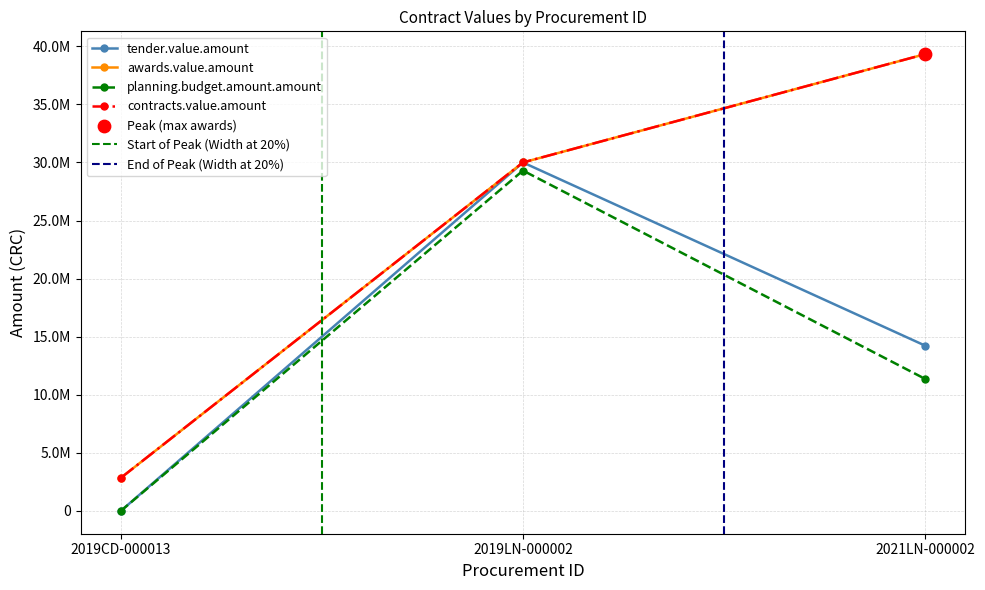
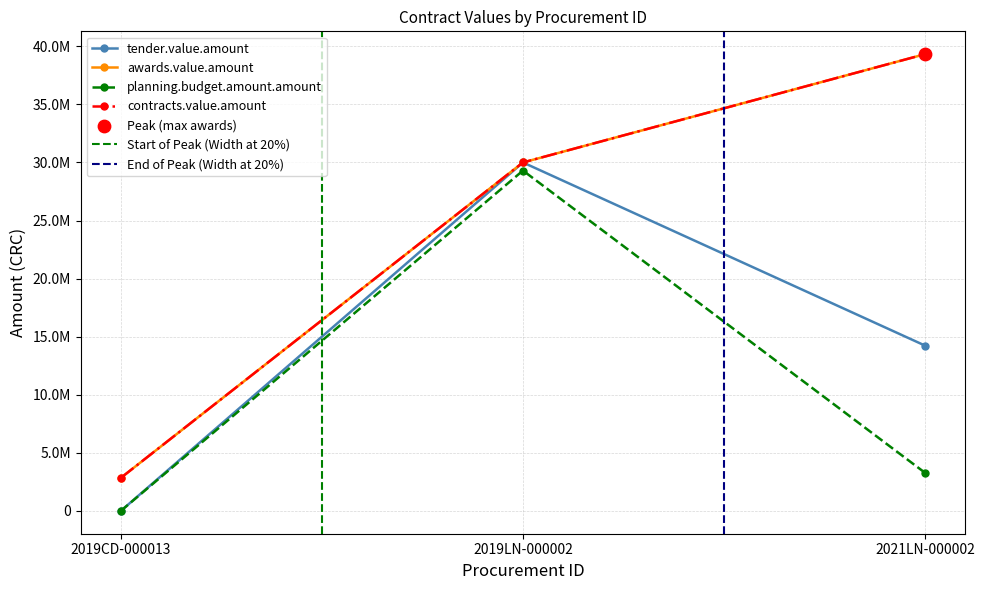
  {
    "tender.value.amount": {
      "2021LN-000002": 14200000
    },
    "planning.budget.amount.amount": {
      "2019LN-000002": 29300000,
-     "2021LN-000002": 11400000
+     "2021LN-000002": 3300000
    }
  }
